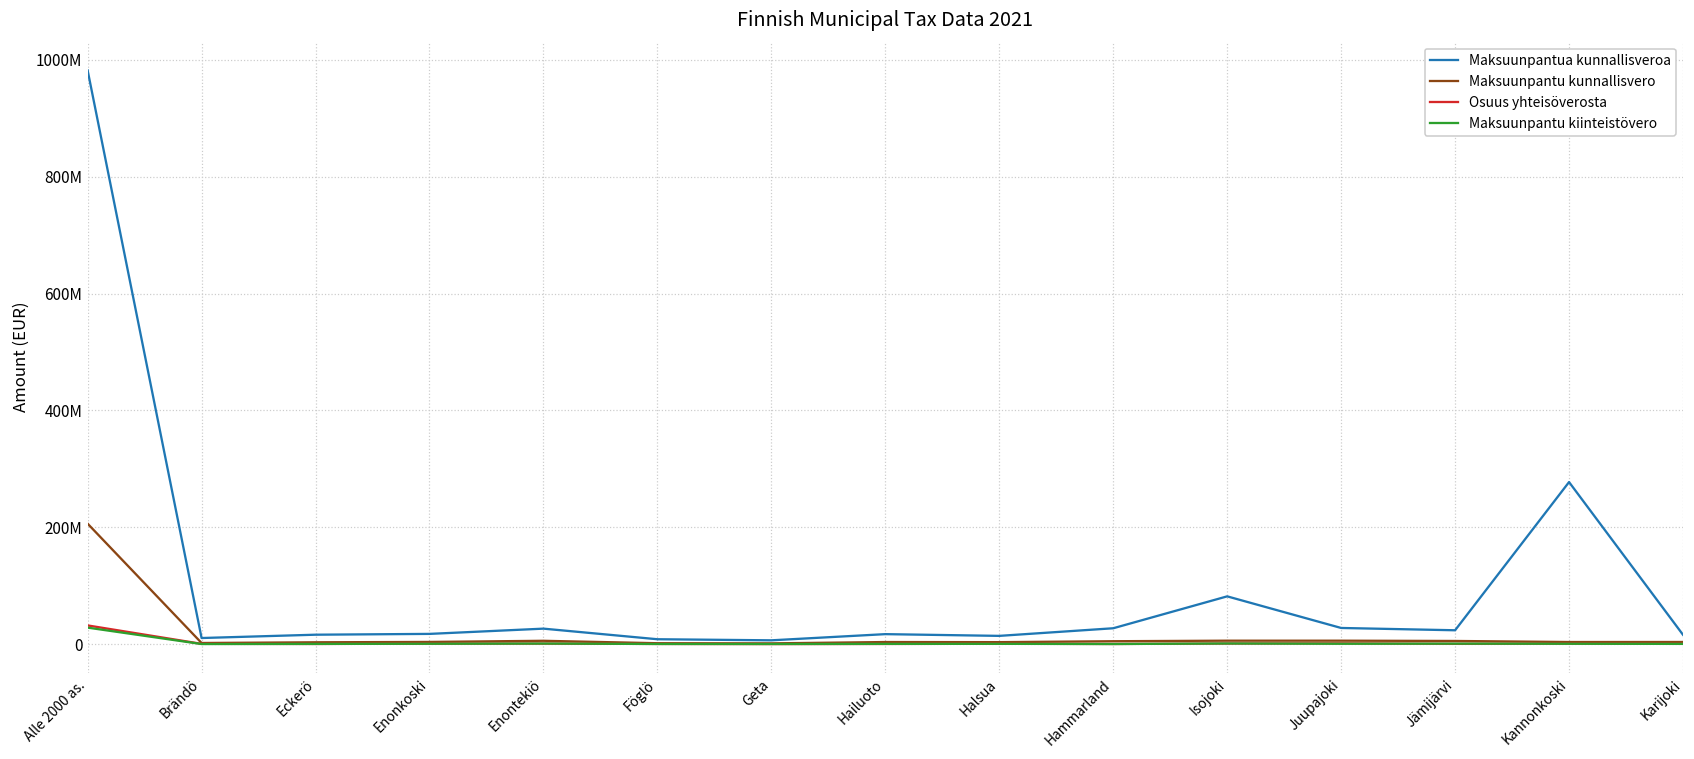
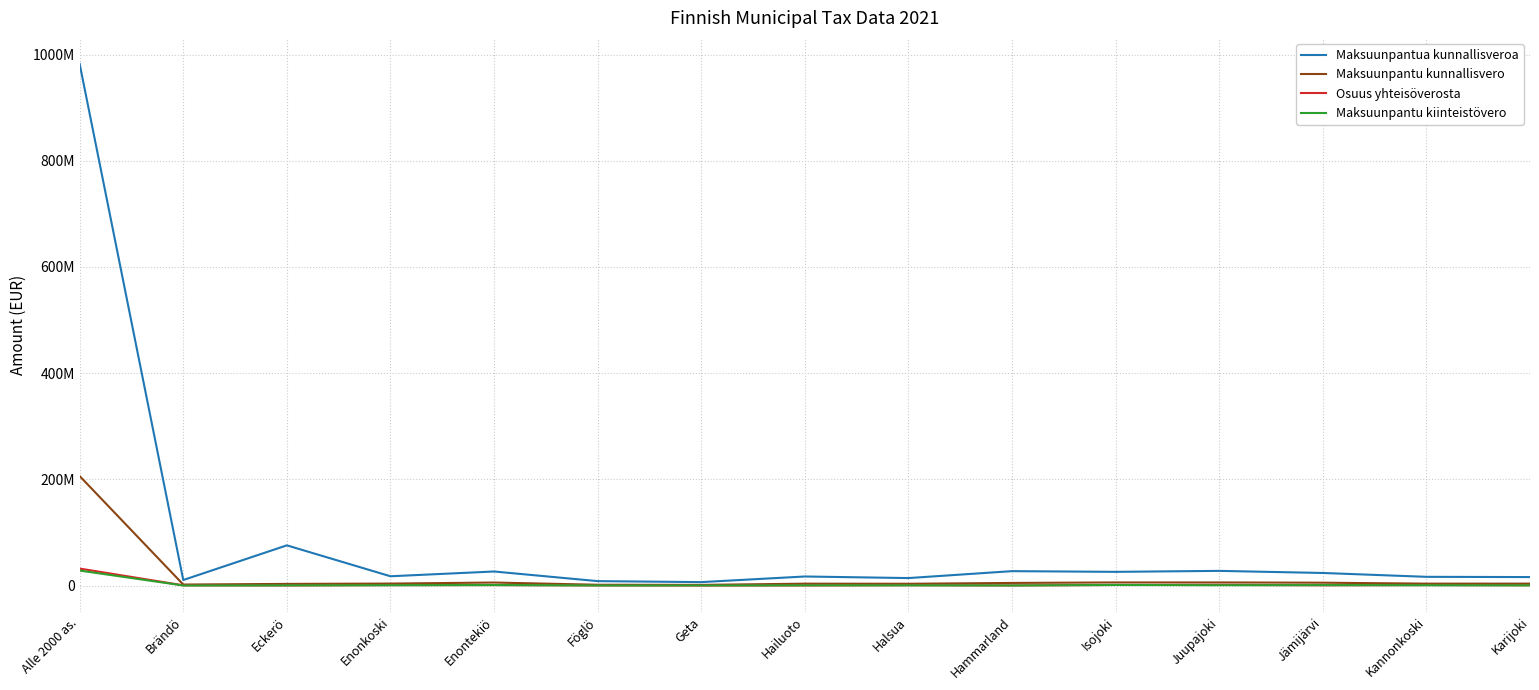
  {
    "Maksuunpantua kunnallisveroa": {
      "Alle 2000 as.": 980000000,
      "Brändö": 10000000,
-     "Eckerö": 20000000,
+     "Eckerö": 80000000,
      "Enonkoski": 20000000,
      "Enontekiö": 30000000,
      "Föglö": 10000000,
      "Geta": 10000000,
      "Hailuoto": 20000000,
      "Halsua": 10000000,
      "Hammarland": 30000000,
-     "Isojoki": 80000000,
+     "Isojoki": 30000000,
      "Juupajoki": 30000000,
      "Jämijärvi": 20000000,
-     "Kannonkoski": 280000000,
+     "Kannonkoski": 20000000,
      "Karijoki": 20000000
    },
    "Maksuunpantu kunnallisvero": {
      "Alle 2000 as.": 210000000,
      "Isojoki": 10000000
    }
  }
